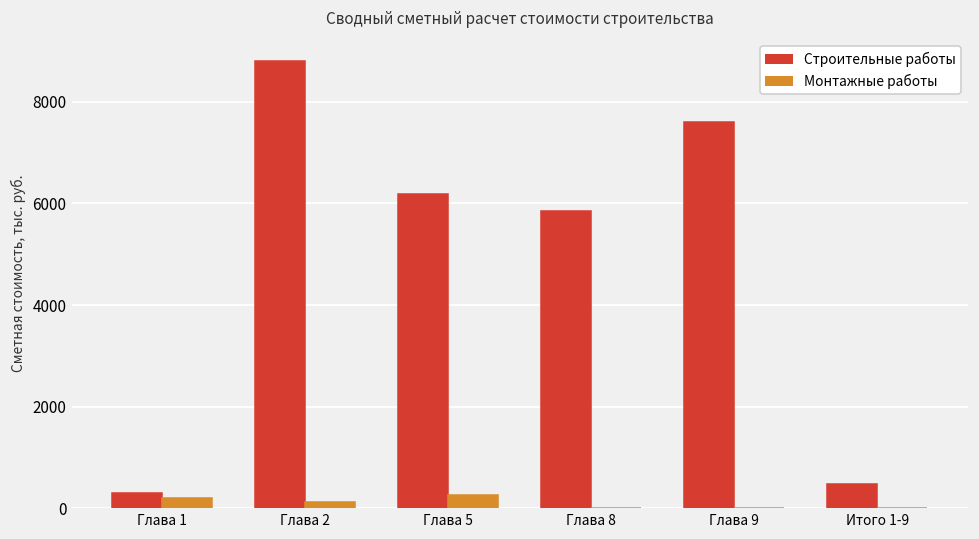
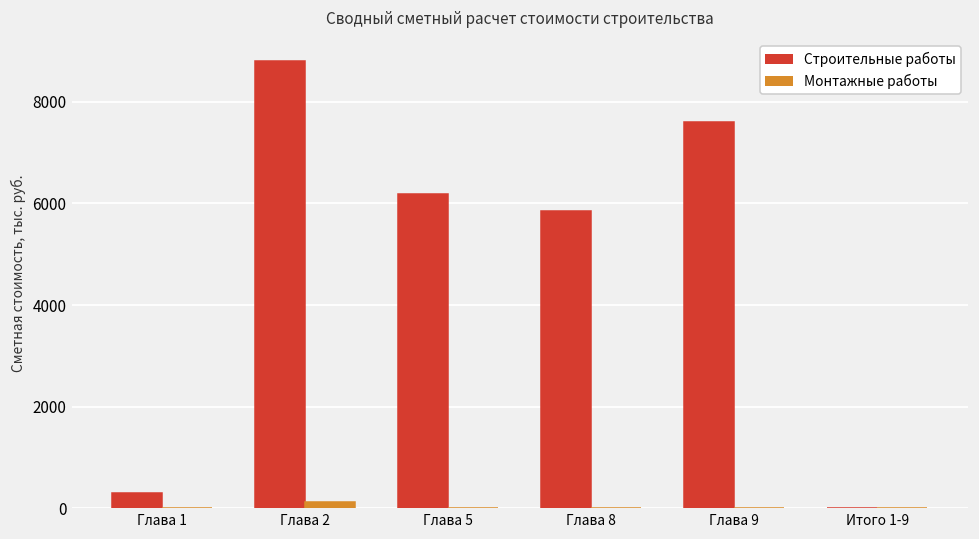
  {
    "Строительные работы": {
      "Глава 1": 300,
      "Глава 2": 8800,
      "Глава 5": 6200,
      "Глава 8": 5800,
      "Глава 9": 7600,
-     "Итого 1-9": 500
+     "Итого 1-9": 0
    },
    "Монтажные работы": {
-     "Глава 1": 200,
+     "Глава 1": 0,
      "Глава 2": 100,
-     "Глава 5": 300,
+     "Глава 5": 0,
      "Глава 8": 0,
      "Итого 1-9": 0
    }
  }
